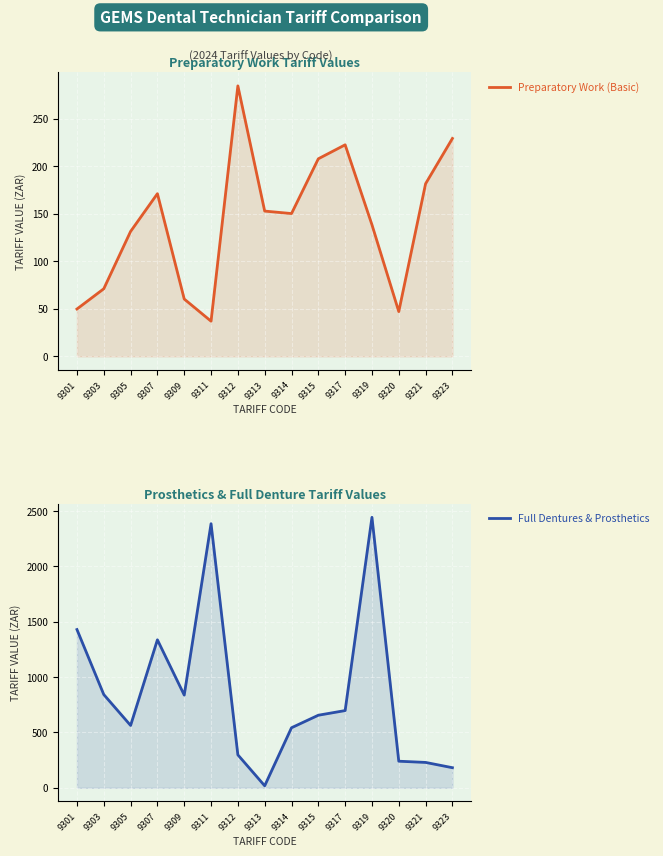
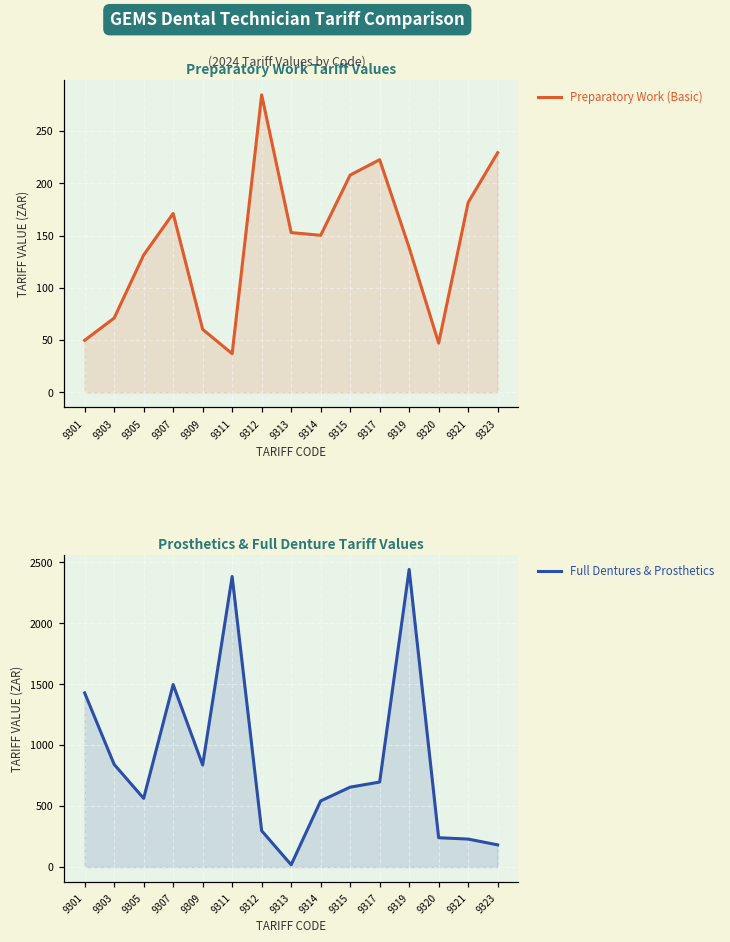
  {
    "Preparatory Work Tariff Values": {
      "9301": 50,
      "9303": 70,
      "9305": 130,
      "9307": 170,
      "9309": 60,
      "9311": 40,
      "9312": 280,
      "9313": 150,
      "9314": 150,
      "9315": 210,
      "9317": 220,
      "9319": 140,
      "9320": 50,
      "9321": 180,
      "9323": 230
    },
    "Prosthetics & Full Denture Tariff Values": {
      "9301": 1430,
      "9303": 840,
      "9305": 560,
-     "9307": 1340,
+     "9307": 1500,
      "9309": 840,
      "9311": 2380,
      "9312": 300,
      "9313": 20,
      "9314": 540,
      "9315": 660,
      "9317": 700,
      "9319": 2440,
      "9320": 240,
      "9321": 230,
      "9323": 180
    }
  }
